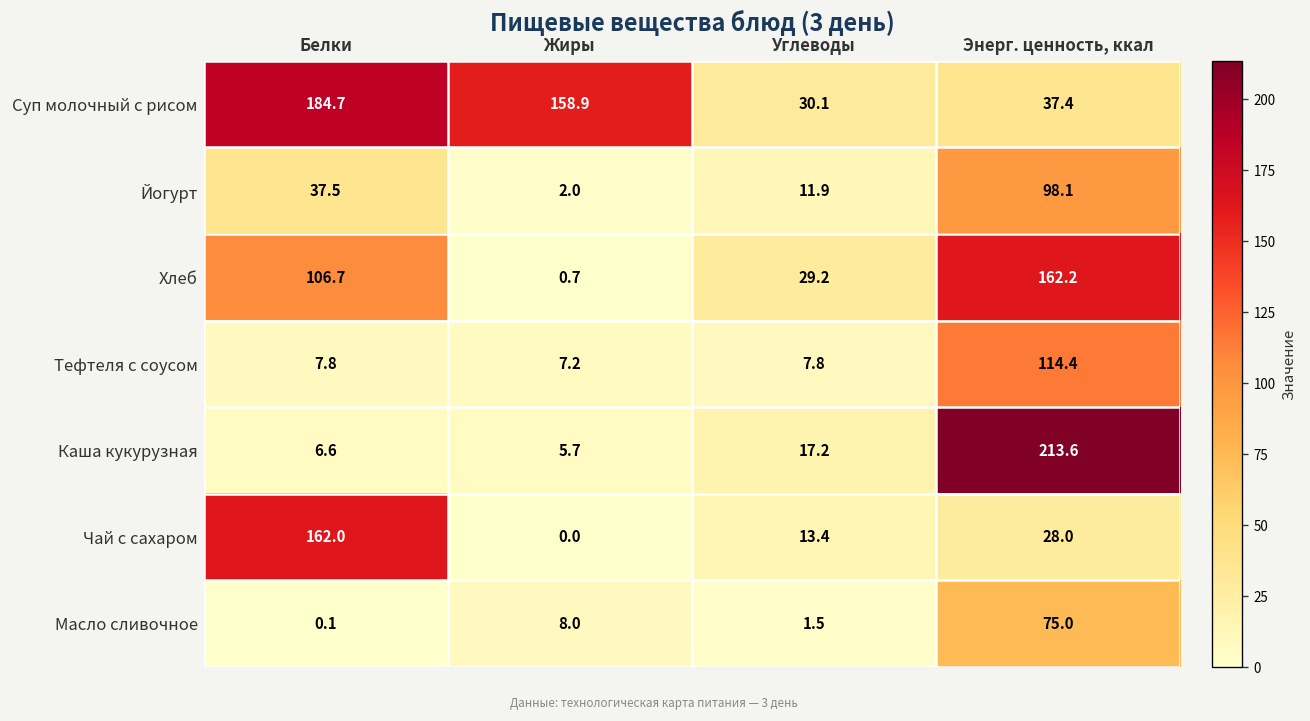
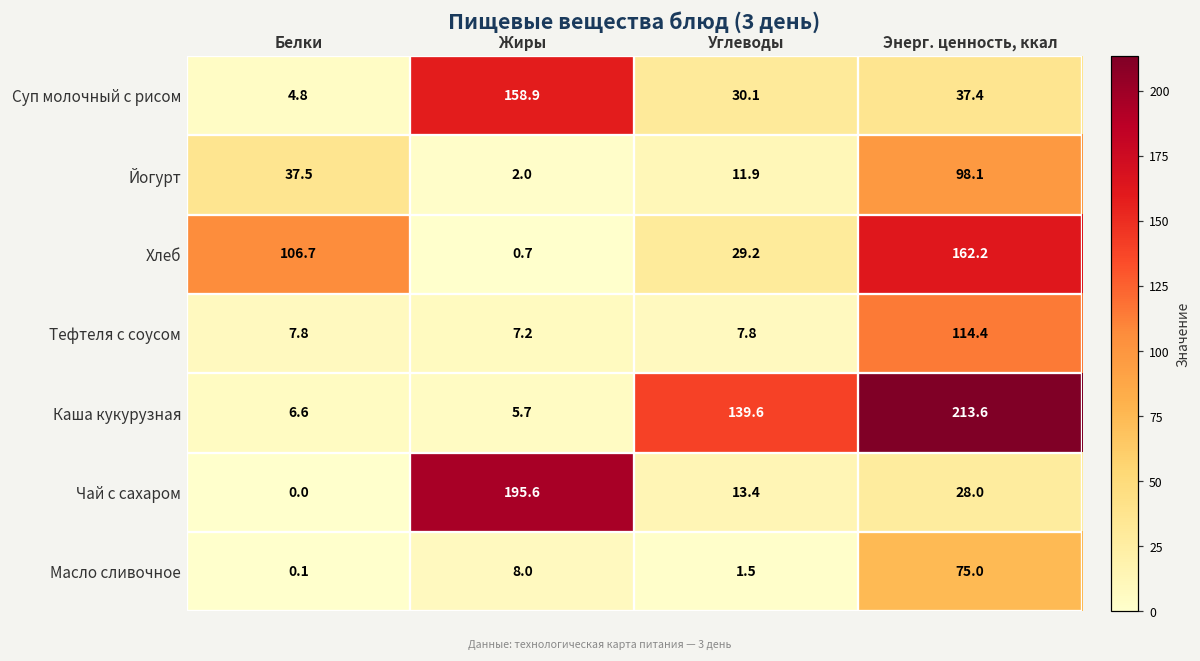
  {
    "Суп молочный с рисом": {
-     "Белки": 184.7,
+     "Белки": 4.8,
      "Жиры": 158.9,
      "Углеводы": 30.1,
      "Энерг. ценность, ккал": 37.4
    },
    "Йогурт": {
      "Белки": 37.5,
      "Жиры": 2.0,
      "Углеводы": 11.9,
      "Энерг. ценность, ккал": 98.1
    },
    "Хлеб": {
      "Белки": 106.7,
      "Жиры": 0.7,
      "Углеводы": 29.2,
      "Энерг. ценность, ккал": 162.2
    },
    "Тефтеля с соусом": {
      "Белки": 7.8,
      "Жиры": 7.2,
      "Углеводы": 7.8,
      "Энерг. ценность, ккал": 114.4
    },
    "Каша кукурузная": {
      "Белки": 6.6,
      "Жиры": 5.7,
-     "Углеводы": 17.2,
+     "Углеводы": 139.6,
      "Энерг. ценность, ккал": 213.6
    },
    "Чай с сахаром": {
-     "Белки": 162.0,
-     "Жиры": 0.0,
+     "Белки": 0.0,
+     "Жиры": 195.6,
      "Углеводы": 13.4,
      "Энерг. ценность, ккал": 28.0
    },
    "Масло сливочное": {
      "Белки": 0.1,
      "Жиры": 8.0,
      "Углеводы": 1.5,
      "Энерг. ценность, ккал": 75.0
    }
  }
